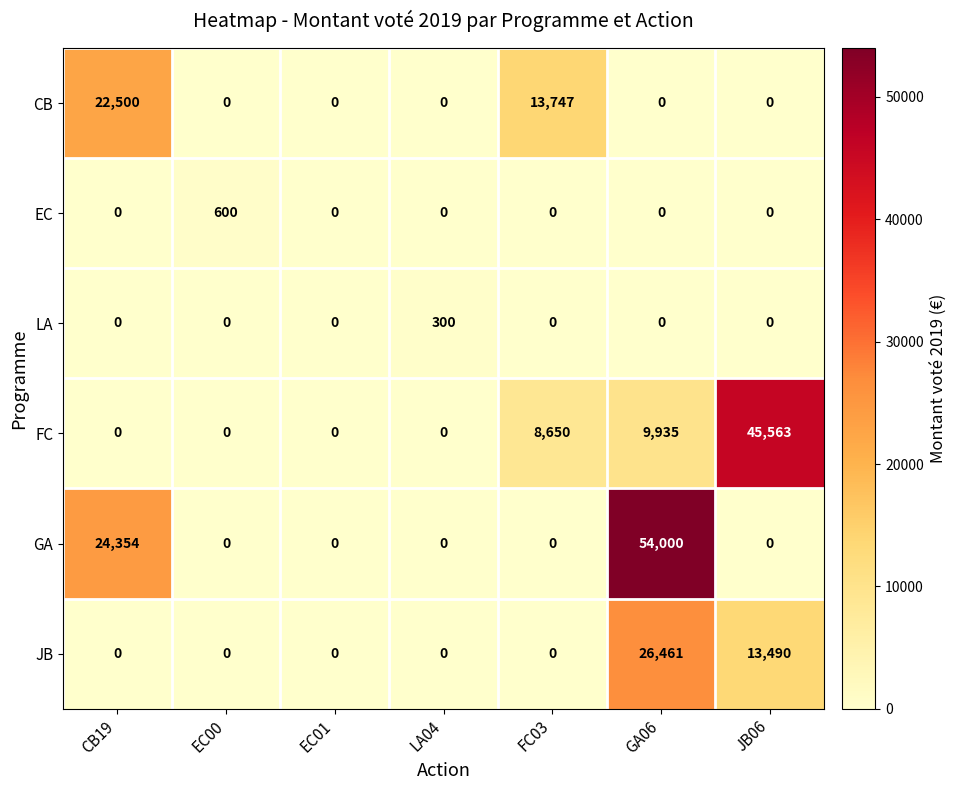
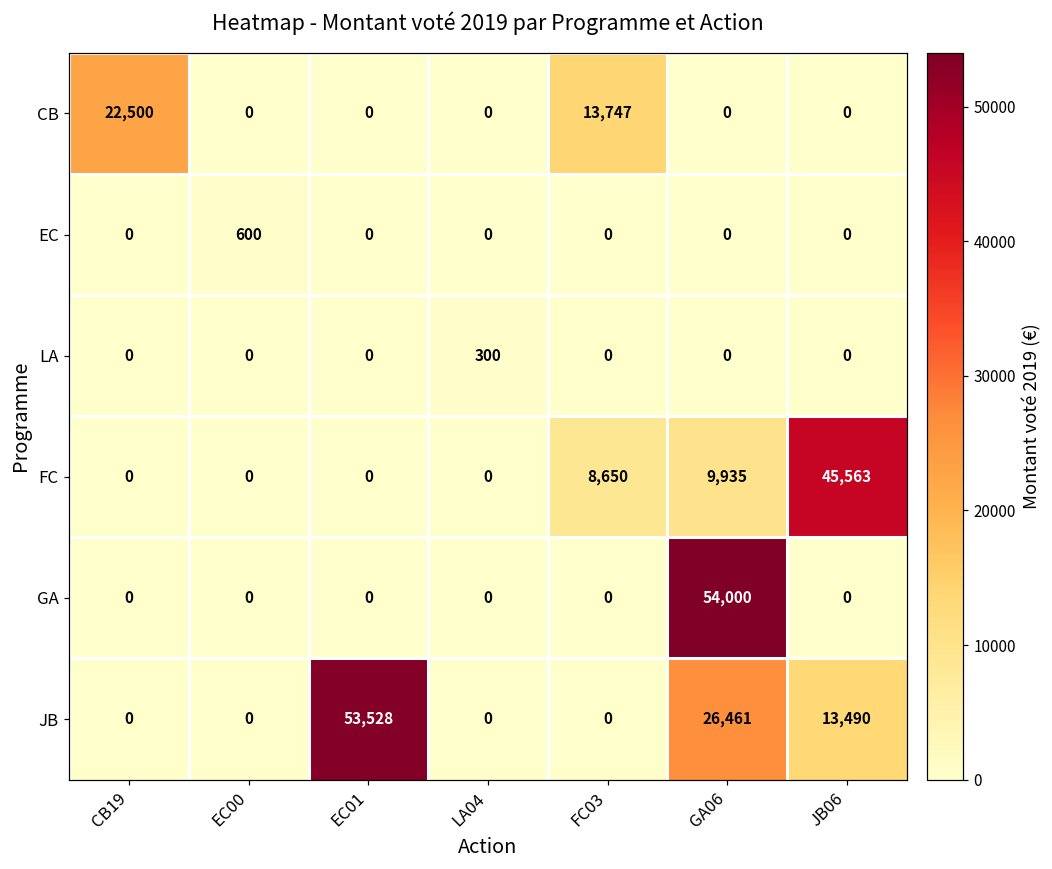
  {
    "CB": {
      "CB19": "22,500",
      "EC00": "0",
      "EC01": "0",
      "LA04": "0",
      "FC03": "13,747",
      "GA06": "0",
      "JB06": "0"
    },
    "EC": {
      "CB19": "0",
      "EC00": "600",
      "EC01": "0",
      "LA04": "0",
      "FC03": "0",
      "GA06": "0",
      "JB06": "0"
    },
    "LA": {
      "CB19": "0",
      "EC00": "0",
      "EC01": "0",
      "LA04": "300",
      "FC03": "0",
      "GA06": "0",
      "JB06": "0"
    },
    "FC": {
      "CB19": "0",
      "EC00": "0",
      "EC01": "0",
      "LA04": "0",
      "FC03": "8,650",
      "GA06": "9,935",
      "JB06": "45,563"
    },
    "GA": {
-     "CB19": "24,354",
+     "CB19": "0",
      "EC00": "0",
      "EC01": "0",
      "LA04": "0",
      "FC03": "0",
      "GA06": "54,000",
      "JB06": "0"
    },
    "JB": {
      "CB19": "0",
      "EC00": "0",
-     "EC01": "0",
+     "EC01": "53,528",
      "LA04": "0",
      "FC03": "0",
      "GA06": "26,461",
      "JB06": "13,490"
    }
  }
